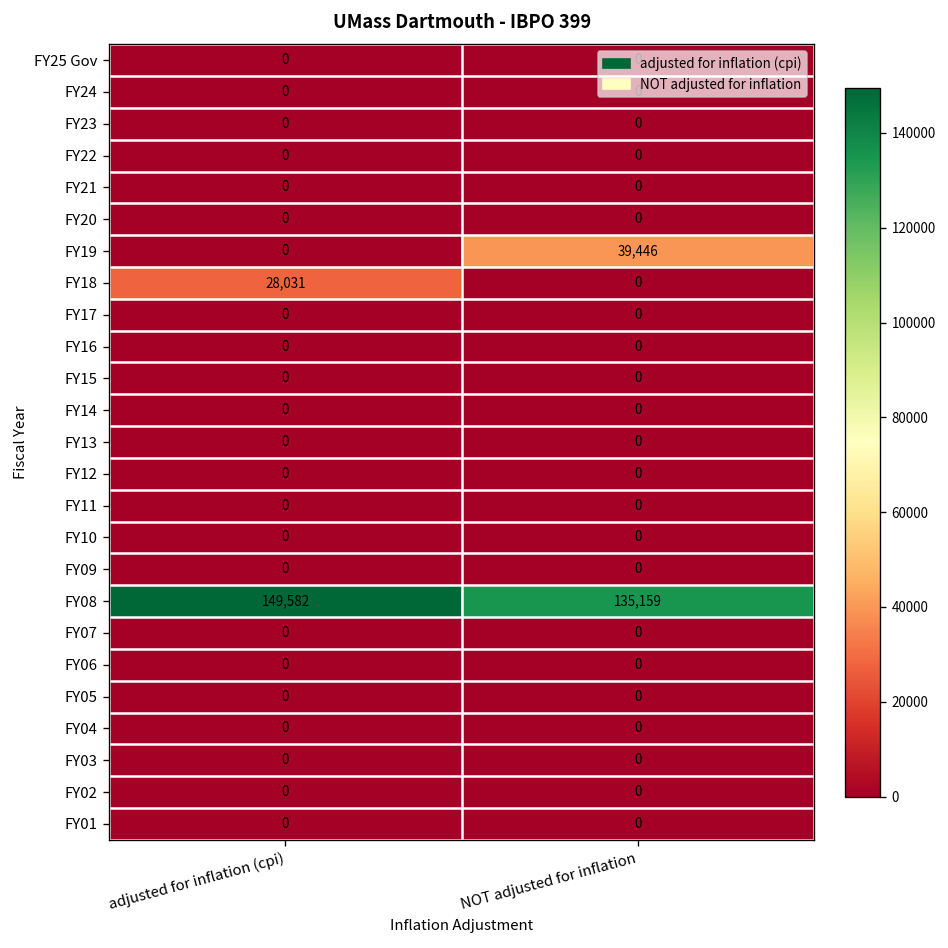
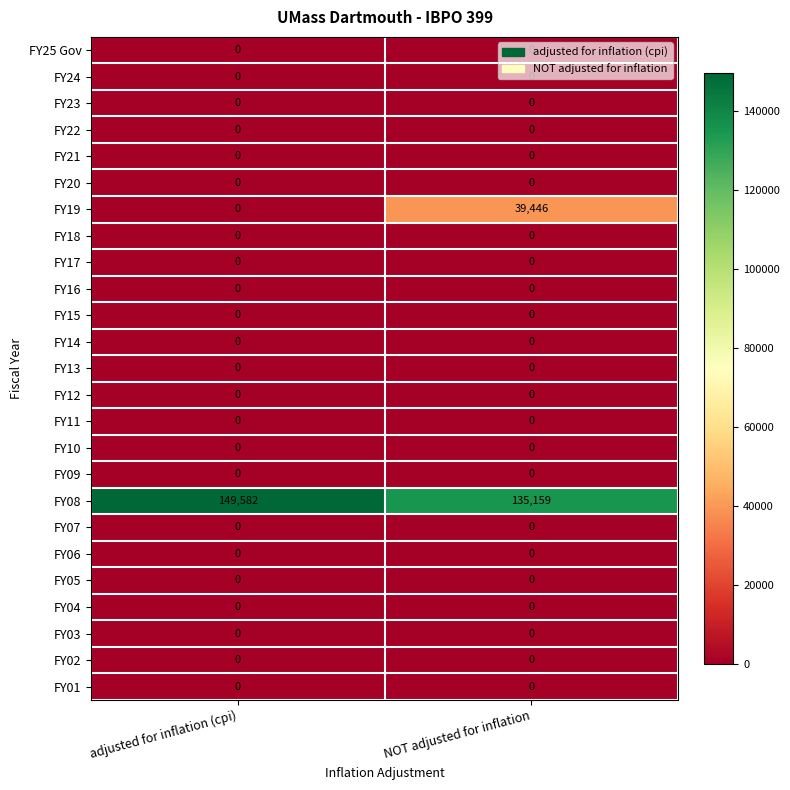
  {
    "FY25 Gov": {
      "adjusted for inflation (cpi)": "0"
    },
    "FY24": {
      "adjusted for inflation (cpi)": "0"
    },
    "FY23": {
      "adjusted for inflation (cpi)": "0",
      "NOT adjusted for inflation": "0"
    },
    "FY22": {
      "adjusted for inflation (cpi)": "0",
      "NOT adjusted for inflation": "0"
    },
    "FY21": {
      "adjusted for inflation (cpi)": "0",
      "NOT adjusted for inflation": "0"
    },
    "FY20": {
      "adjusted for inflation (cpi)": "0",
      "NOT adjusted for inflation": "0"
    },
    "FY19": {
      "adjusted for inflation (cpi)": "0",
      "NOT adjusted for inflation": "39,446"
    },
    "FY18": {
-     "adjusted for inflation (cpi)": "28,031",
+     "adjusted for inflation (cpi)": "0",
      "NOT adjusted for inflation": "0"
    },
    "FY17": {
      "adjusted for inflation (cpi)": "0",
      "NOT adjusted for inflation": "0"
    },
    "FY16": {
      "adjusted for inflation (cpi)": "0",
      "NOT adjusted for inflation": "0"
    },
    "FY15": {
      "adjusted for inflation (cpi)": "0",
      "NOT adjusted for inflation": "0"
    },
    "FY14": {
      "adjusted for inflation (cpi)": "0",
      "NOT adjusted for inflation": "0"
    },
    "FY13": {
      "adjusted for inflation (cpi)": "0",
      "NOT adjusted for inflation": "0"
    },
    "FY12": {
      "adjusted for inflation (cpi)": "0",
      "NOT adjusted for inflation": "0"
    },
    "FY11": {
      "adjusted for inflation (cpi)": "0",
      "NOT adjusted for inflation": "0"
    },
    "FY10": {
      "adjusted for inflation (cpi)": "0",
      "NOT adjusted for inflation": "0"
    },
    "FY09": {
      "adjusted for inflation (cpi)": "0",
      "NOT adjusted for inflation": "0"
    },
    "FY08": {
      "adjusted for inflation (cpi)": "149,582",
      "NOT adjusted for inflation": "135,159"
    },
    "FY07": {
      "adjusted for inflation (cpi)": "0",
      "NOT adjusted for inflation": "0"
    },
    "FY06": {
      "adjusted for inflation (cpi)": "0",
      "NOT adjusted for inflation": "0"
    },
    "FY05": {
      "adjusted for inflation (cpi)": "0",
      "NOT adjusted for inflation": "0"
    },
    "FY04": {
      "adjusted for inflation (cpi)": "0",
      "NOT adjusted for inflation": "0"
    },
    "FY03": {
      "adjusted for inflation (cpi)": "0",
      "NOT adjusted for inflation": "0"
    },
    "FY02": {
      "adjusted for inflation (cpi)": "0",
      "NOT adjusted for inflation": "0"
    },
    "FY01": {
      "adjusted for inflation (cpi)": "0",
      "NOT adjusted for inflation": "0"
    }
  }
